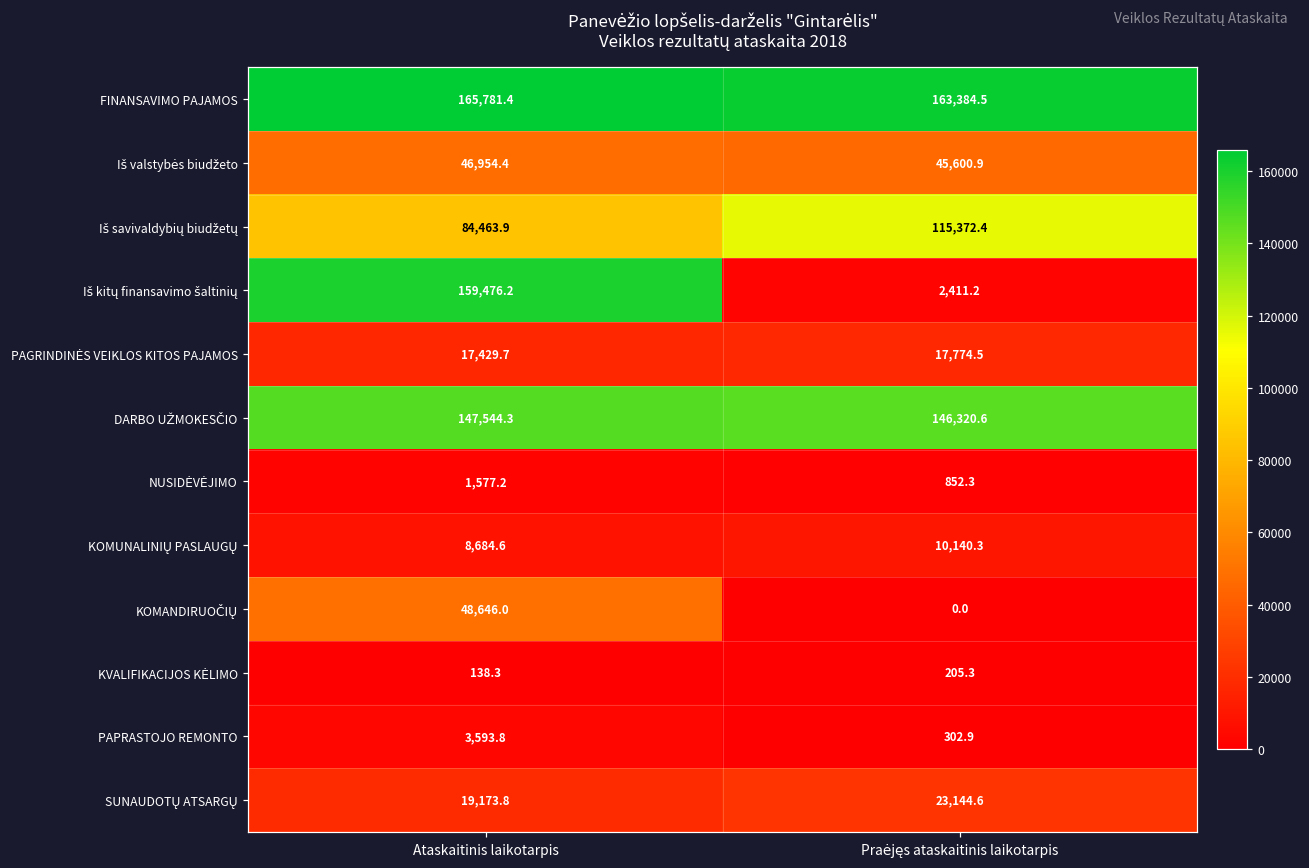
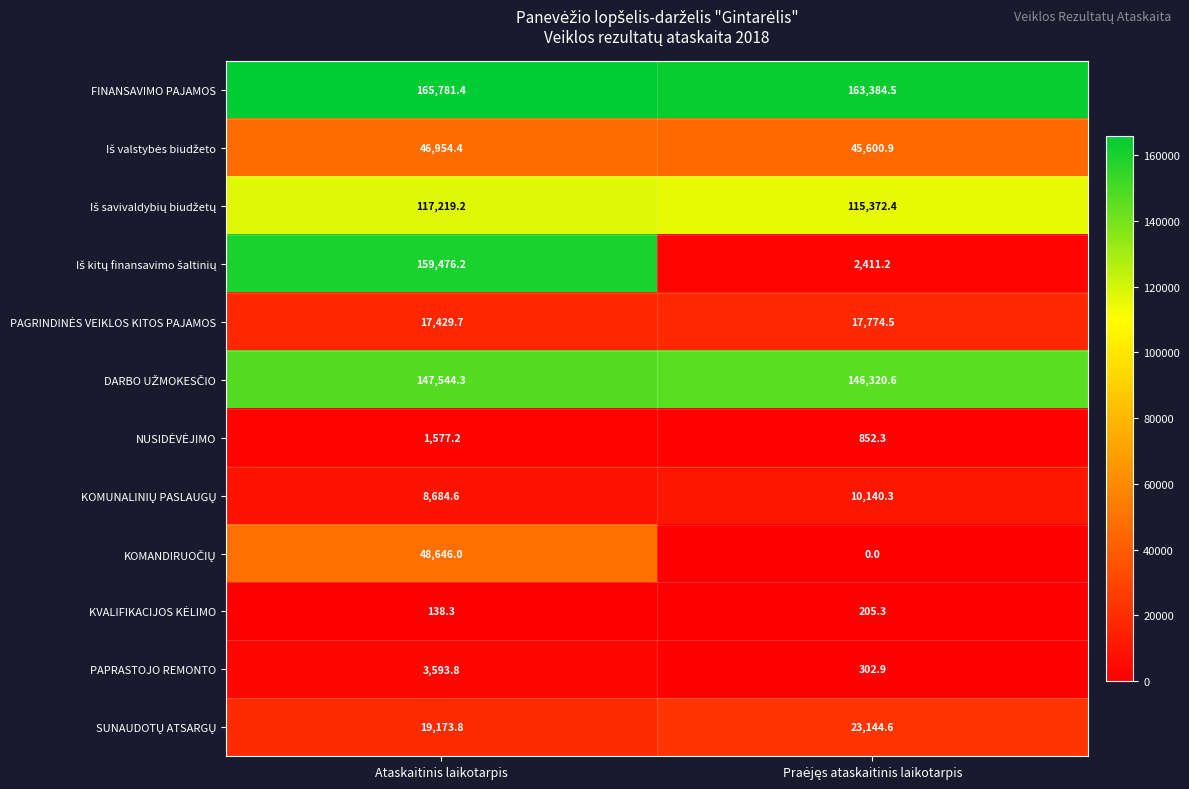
  {
    "FINANSAVIMO PAJAMOS": {
      "Ataskaitinis laikotarpis": "165,781.4",
      "Praėjęs ataskaitinis laikotarpis": "163,384.5"
    },
    "Iš valstybės biudžeto": {
      "Ataskaitinis laikotarpis": "46,954.4",
      "Praėjęs ataskaitinis laikotarpis": "45,600.9"
    },
    "Iš savivaldybių biudžetų": {
-     "Ataskaitinis laikotarpis": "84,463.9",
+     "Ataskaitinis laikotarpis": "117,219.2",
      "Praėjęs ataskaitinis laikotarpis": "115,372.4"
    },
    "Iš kitų finansavimo šaltinių": {
      "Ataskaitinis laikotarpis": "159,476.2",
      "Praėjęs ataskaitinis laikotarpis": "2,411.2"
    },
    "PAGRINDINĖS VEIKLOS KITOS PAJAMOS": {
      "Ataskaitinis laikotarpis": "17,429.7",
      "Praėjęs ataskaitinis laikotarpis": "17,774.5"
    },
    "DARBO UŽMOKESČIO": {
      "Ataskaitinis laikotarpis": "147,544.3",
      "Praėjęs ataskaitinis laikotarpis": "146,320.6"
    },
    "NUSIDĖVĖJIMO": {
      "Ataskaitinis laikotarpis": "1,577.2",
      "Praėjęs ataskaitinis laikotarpis": "852.3"
    },
    "KOMUNALINIŲ PASLAUGŲ": {
      "Ataskaitinis laikotarpis": "8,684.6",
      "Praėjęs ataskaitinis laikotarpis": "10,140.3"
    },
    "KOMANDIRUOČIŲ": {
      "Ataskaitinis laikotarpis": "48,646.0",
      "Praėjęs ataskaitinis laikotarpis": "0.0"
    },
    "KVALIFIKACIJOS KĖLIMO": {
      "Ataskaitinis laikotarpis": "138.3",
      "Praėjęs ataskaitinis laikotarpis": "205.3"
    },
    "PAPRASTOJO REMONTO": {
      "Ataskaitinis laikotarpis": "3,593.8",
      "Praėjęs ataskaitinis laikotarpis": "302.9"
    },
    "SUNAUDOTŲ ATSARGŲ": {
      "Ataskaitinis laikotarpis": "19,173.8",
      "Praėjęs ataskaitinis laikotarpis": "23,144.6"
    }
  }
